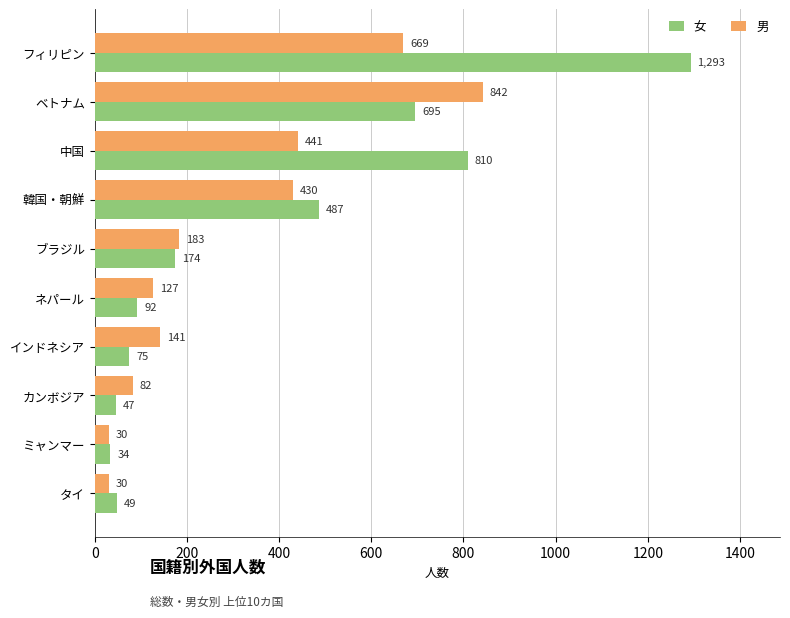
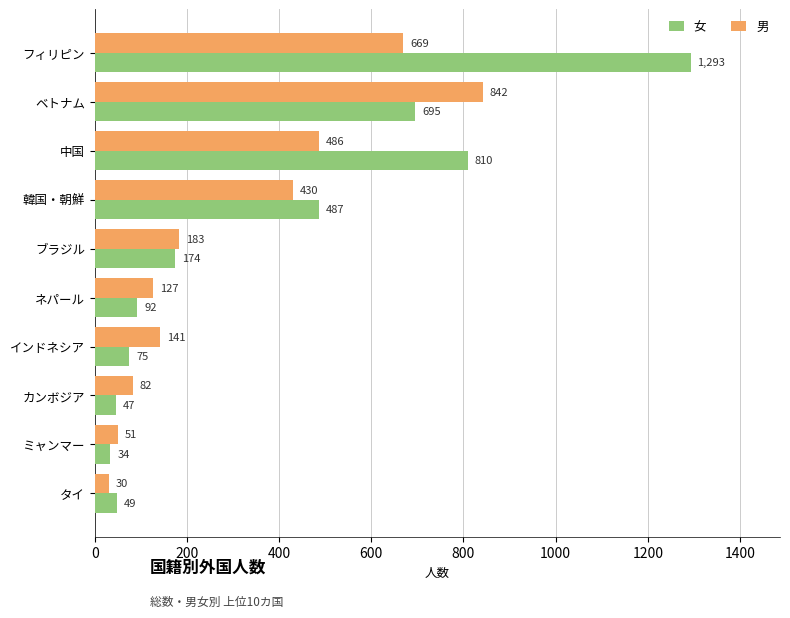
  {
    "女": {
      "フィリピン": "1,293",
      "ベトナム": "695",
      "中国": "810",
      "韓国・朝鮮": "487",
      "ブラジル": "174",
      "ネパール": "92",
      "インドネシア": "75",
      "カンボジア": "47",
      "ミャンマー": "34",
      "タイ": "49"
    },
    "男": {
      "フィリピン": "669",
      "ベトナム": "842",
-     "中国": "441",
+     "中国": "486",
      "韓国・朝鮮": "430",
      "ブラジル": "183",
      "ネパール": "127",
      "インドネシア": "141",
      "カンボジア": "82",
-     "ミャンマー": "30",
+     "ミャンマー": "51",
      "タイ": "30"
    }
  }
